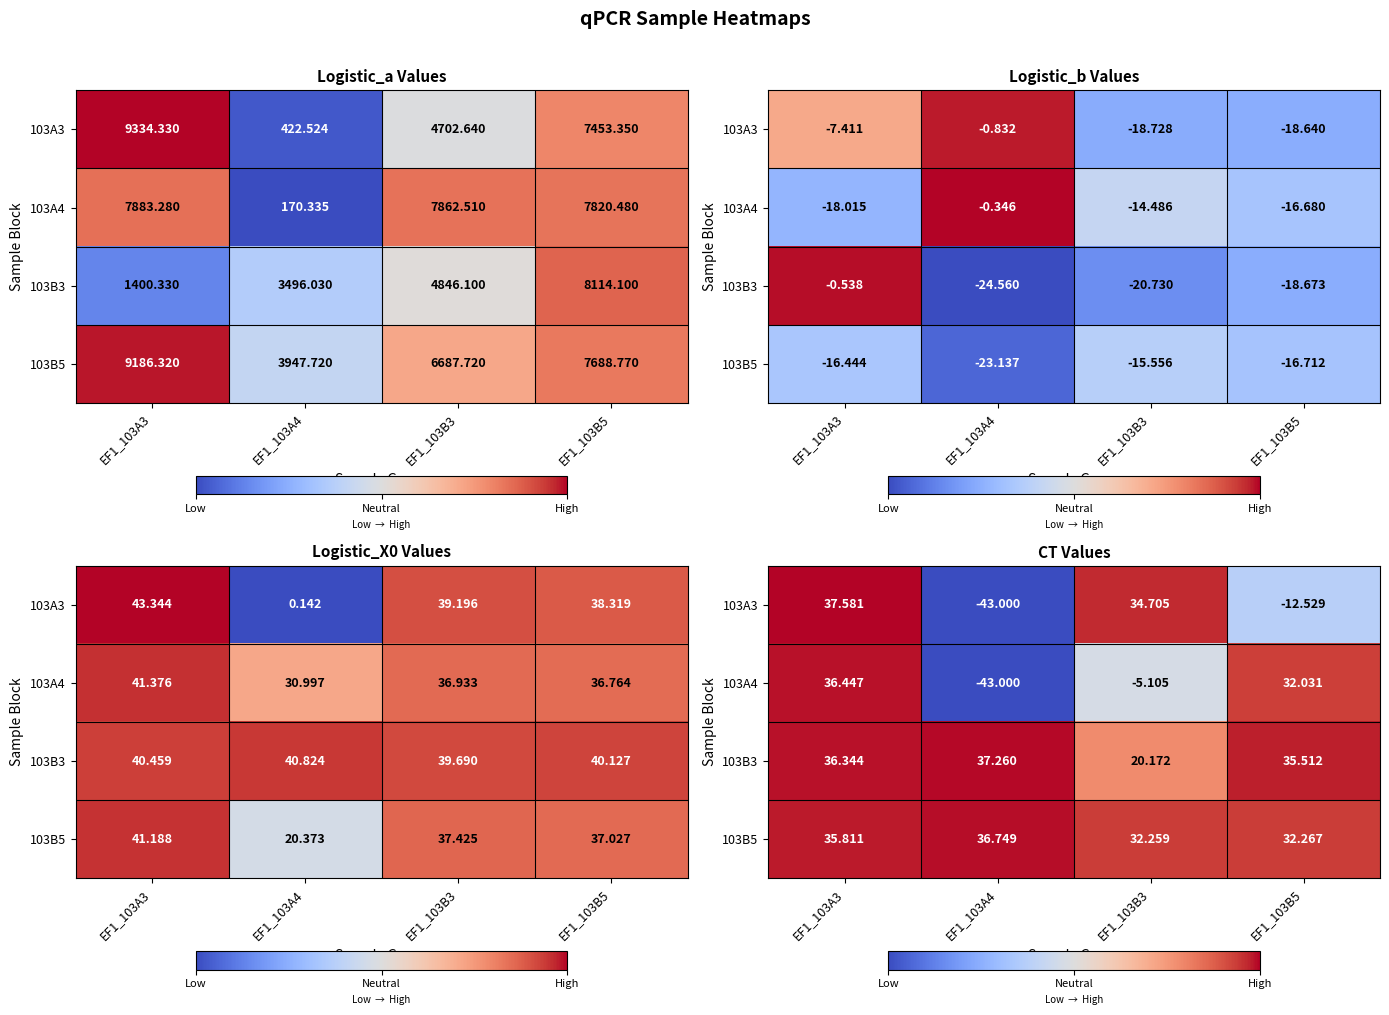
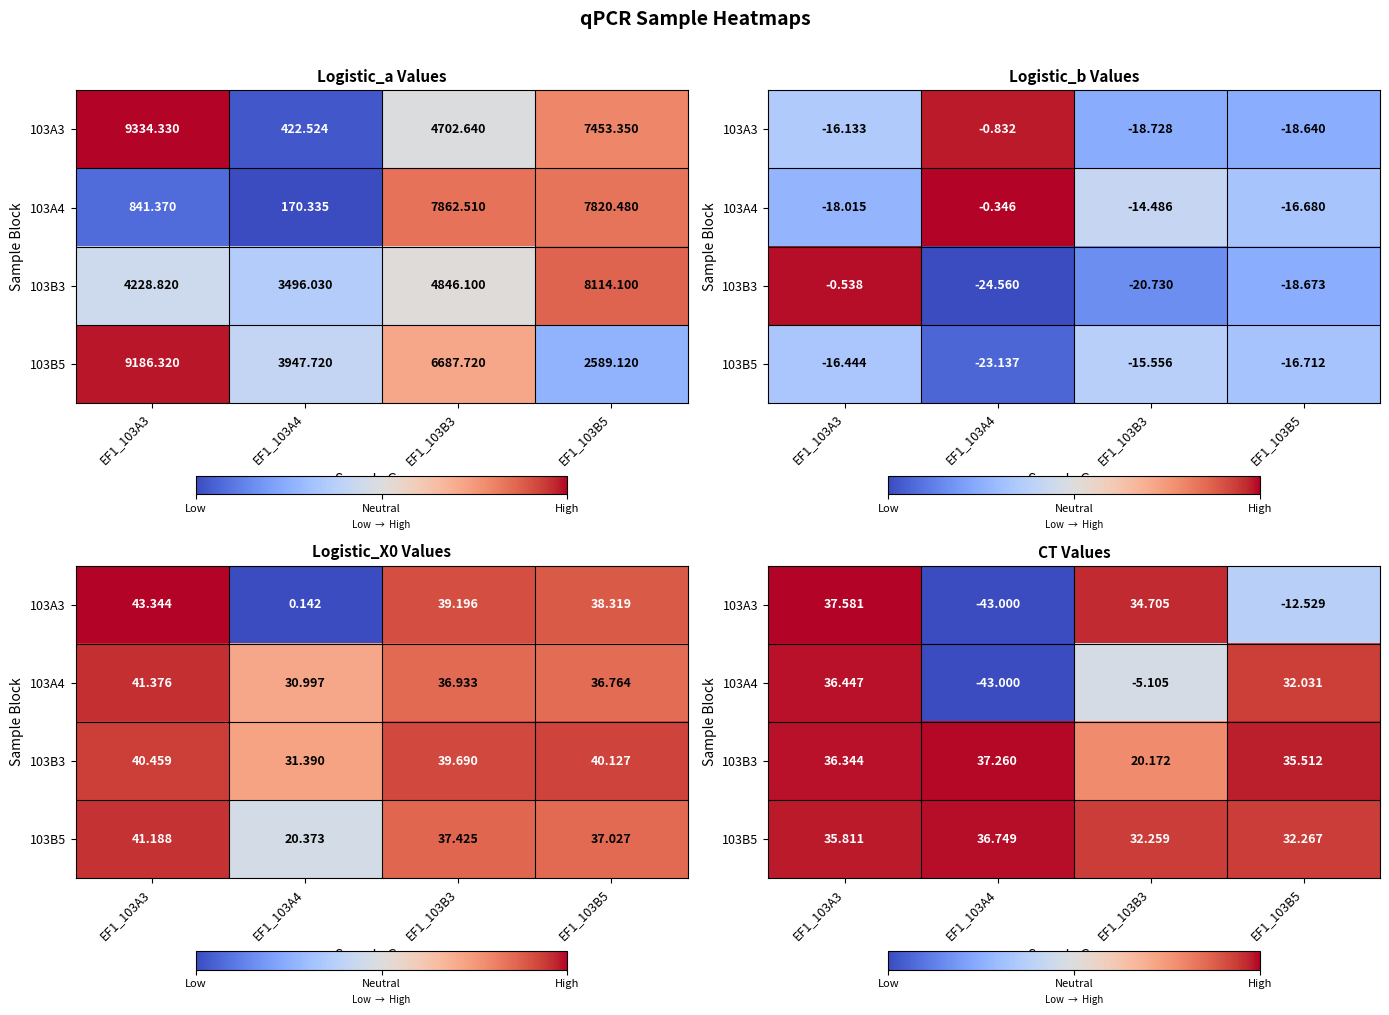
  {
    "Logistic_a Values": {
      "103A3": {
        "EF1_103A3": 9334.330,
        "EF1_103A4": 422.524,
        "EF1_103B3": 4702.640,
        "EF1_103B5": 7453.350
      },
      "103A4": {
-       "EF1_103A3": 7883.280,
+       "EF1_103A3": 841.370,
        "EF1_103A4": 170.335,
        "EF1_103B3": 7862.510,
        "EF1_103B5": 7820.480
      },
      "103B3": {
-       "EF1_103A3": 1400.330,
+       "EF1_103A3": 4228.820,
        "EF1_103A4": 3496.030,
        "EF1_103B3": 4846.100,
        "EF1_103B5": 8114.100
      },
      "103B5": {
        "EF1_103A3": 9186.320,
        "EF1_103A4": 3947.720,
        "EF1_103B3": 6687.720,
-       "EF1_103B5": 7688.770
+       "EF1_103B5": 2589.120
      }
    },
    "Logistic_b Values": {
      "103A3": {
-       "EF1_103A3": -7.411,
+       "EF1_103A3": -16.133,
        "EF1_103A4": -0.832,
        "EF1_103B3": -18.728,
        "EF1_103B5": -18.640
      },
      "103A4": {
        "EF1_103A3": -18.015,
        "EF1_103A4": -0.346,
        "EF1_103B3": -14.486,
        "EF1_103B5": -16.680
      },
      "103B3": {
        "EF1_103A3": -0.538,
        "EF1_103A4": -24.560,
        "EF1_103B3": -20.730,
        "EF1_103B5": -18.673
      },
      "103B5": {
        "EF1_103A3": -16.444,
        "EF1_103A4": -23.137,
        "EF1_103B3": -15.556,
        "EF1_103B5": -16.712
      }
    },
    "Logistic_X0 Values": {
      "103A3": {
        "EF1_103A3": 43.344,
        "EF1_103A4": 0.142,
        "EF1_103B3": 39.196,
        "EF1_103B5": 38.319
      },
      "103A4": {
        "EF1_103A3": 41.376,
        "EF1_103A4": 30.997,
        "EF1_103B3": 36.933,
        "EF1_103B5": 36.764
      },
      "103B3": {
        "EF1_103A3": 40.459,
-       "EF1_103A4": 40.824,
+       "EF1_103A4": 31.390,
        "EF1_103B3": 39.690,
        "EF1_103B5": 40.127
      },
      "103B5": {
        "EF1_103A3": 41.188,
        "EF1_103A4": 20.373,
        "EF1_103B3": 37.425,
        "EF1_103B5": 37.027
      }
    },
    "CT Values": {
      "103A3": {
        "EF1_103A3": 37.581,
        "EF1_103A4": -43.000,
        "EF1_103B3": 34.705,
        "EF1_103B5": -12.529
      },
      "103A4": {
        "EF1_103A3": 36.447,
        "EF1_103A4": -43.000,
        "EF1_103B3": -5.105,
        "EF1_103B5": 32.031
      },
      "103B3": {
        "EF1_103A3": 36.344,
        "EF1_103A4": 37.260,
        "EF1_103B3": 20.172,
        "EF1_103B5": 35.512
      },
      "103B5": {
        "EF1_103A3": 35.811,
        "EF1_103A4": 36.749,
        "EF1_103B3": 32.259,
        "EF1_103B5": 32.267
      }
    }
  }
